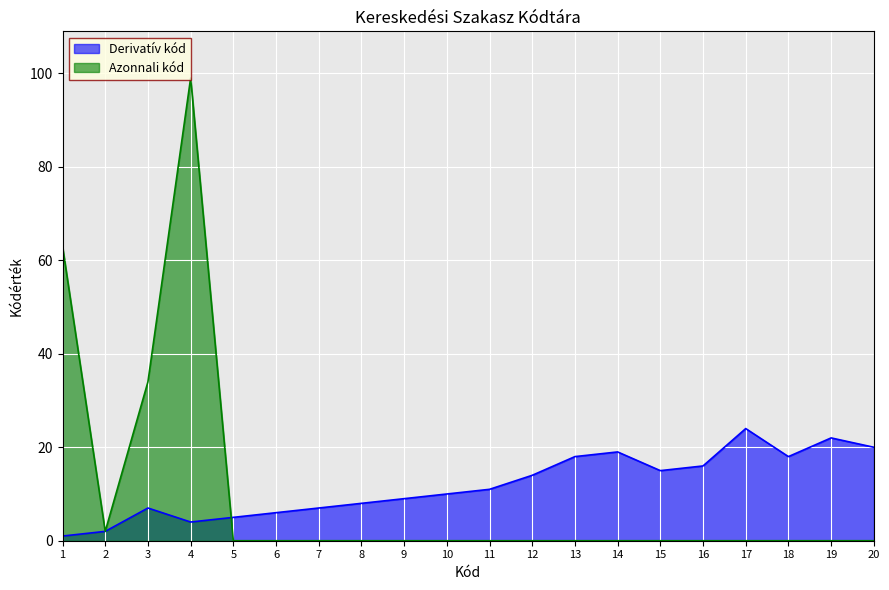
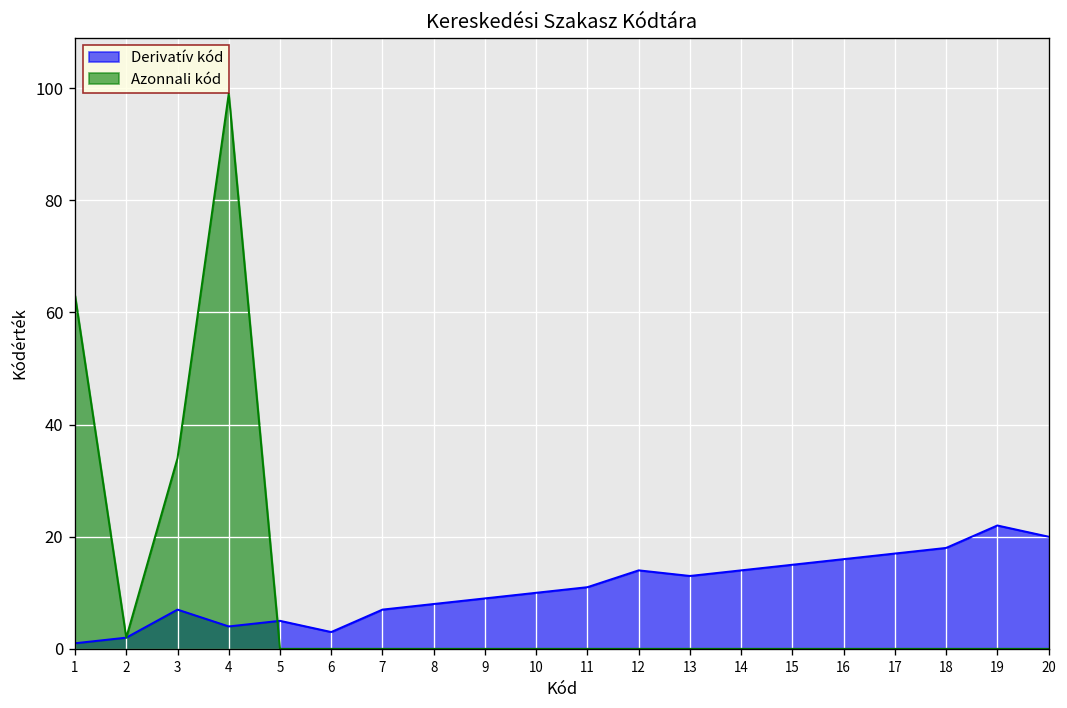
  {
    "Derivatív kód": {
      "1": 1,
      "3": 7,
      "4": 4,
      "5": 5,
-     "6": 6,
+     "6": 3,
      "7": 7,
      "8": 8,
      "9": 9,
      "10": 10,
      "11": 11,
      "12": 14,
-     "13": 18,
-     "14": 19,
+     "13": 13,
+     "14": 14,
      "15": 15,
      "16": 16,
-     "17": 24,
+     "17": 17,
      "18": 18,
      "19": 22,
      "20": 20
    },
    "Azonnali kód": {
      "1": 63,
      "3": 34,
      "5": 0,
      "6": 0,
      "7": 0,
      "8": 0,
      "9": 0,
      "10": 0,
      "11": 0,
      "12": 0,
      "13": 0,
      "14": 0,
      "15": 0,
      "16": 0,
      "17": 0,
      "18": 0,
      "19": 0,
      "20": 0
    }
  }
